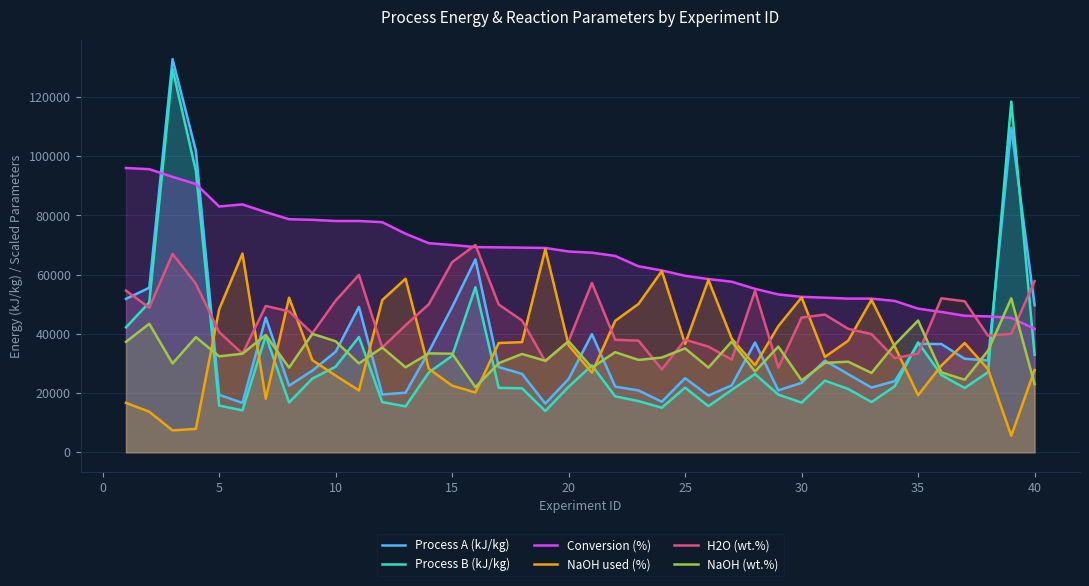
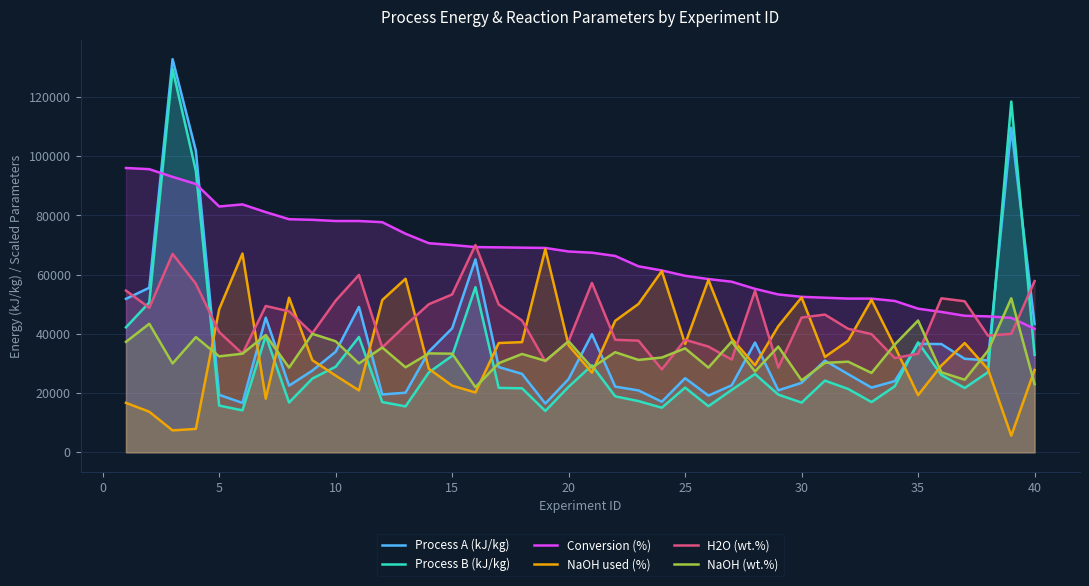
  {
    "Process A (kJ/kg)": {
      "5": 19000,
      "10": 34000,
-     "15": 49000,
+     "15": 42000,
      "20": 25000,
      "25": 25000,
-     "40": 50000
+     "40": 43000
    },
    "Process B (kJ/kg)": {
      "5": 16000,
      "10": 29000,
      "20": 22000,
      "25": 22000,
      "30": 17000,
      "40": 33000
    },
    "Conversion (%)": {
      "5": 83000,
      "10": 78000,
      "15": 70000,
      "20": 68000,
      "25": 60000,
      "35": 49000,
      "40": 42000
    },
    "NaOH used (%)": {
      "5": 48000,
      "10": 26000,
      "15": 23000,
      "20": 36000,
      "25": 37000,
      "35": 19000,
      "40": 28000
    },
    "H2O (wt.%)": {
      "5": 41000,
      "10": 51000,
-     "15": 64000,
+     "15": 53000,
      "25": 38000,
      "30": 46000,
      "35": 33000,
      "40": 58000
    },
    "NaOH (wt.%)": {
      "5": 32000,
      "10": 38000,
      "25": 35000,
      "35": 45000,
      "40": 23000
    }
  }
